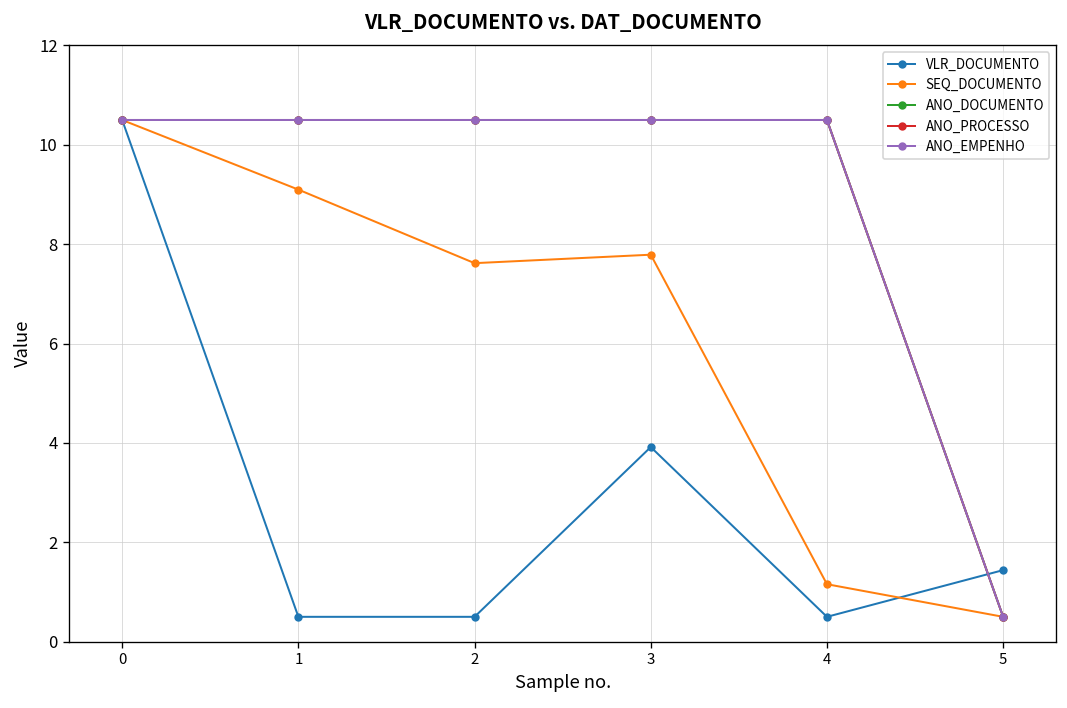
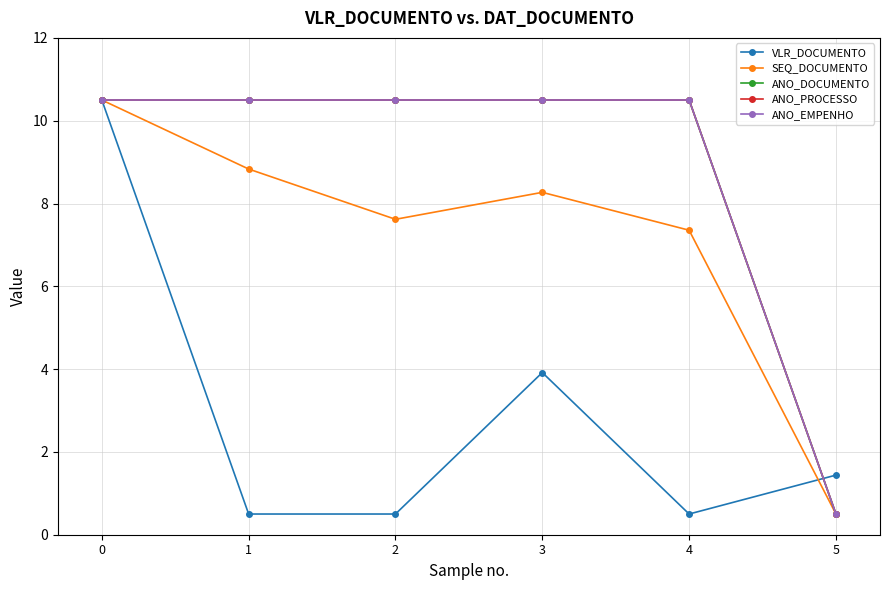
  {
    "VLR_DOCUMENTO": {
      "1": 0.5,
      "2": 0.5,
      "3": 3.9,
      "4": 0.5,
      "5": 1.4
    },
    "SEQ_DOCUMENTO": {
-     "1": 9.1,
+     "1": 8.8,
      "2": 7.6,
-     "3": 7.8,
-     "4": 1.2
+     "3": 8.3,
+     "4": 7.4
    },
    "ANO_EMPENHO": {
      "1": 10.5,
      "2": 10.5,
      "3": 10.5,
      "4": 10.5
    }
  }
